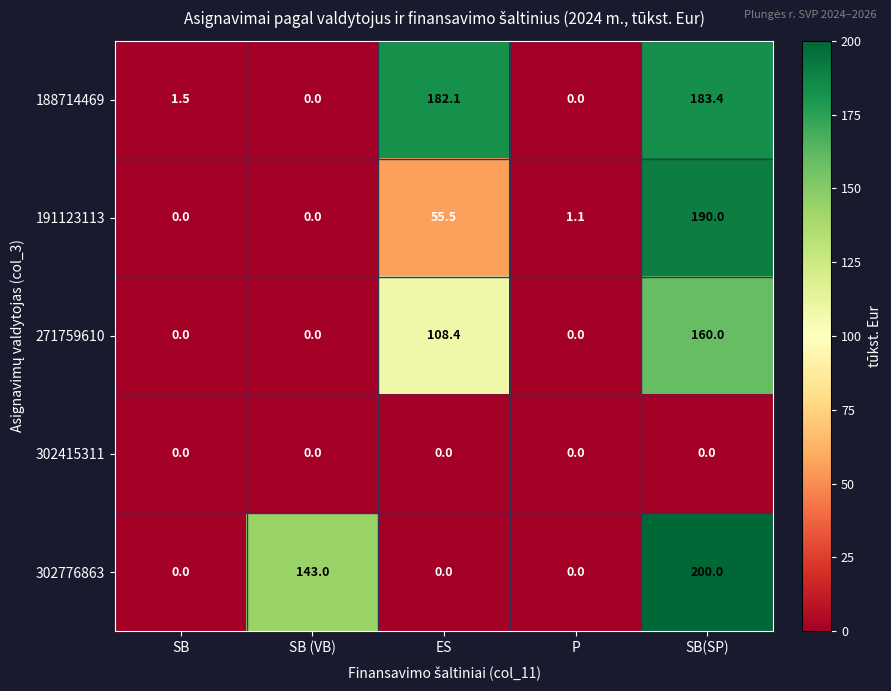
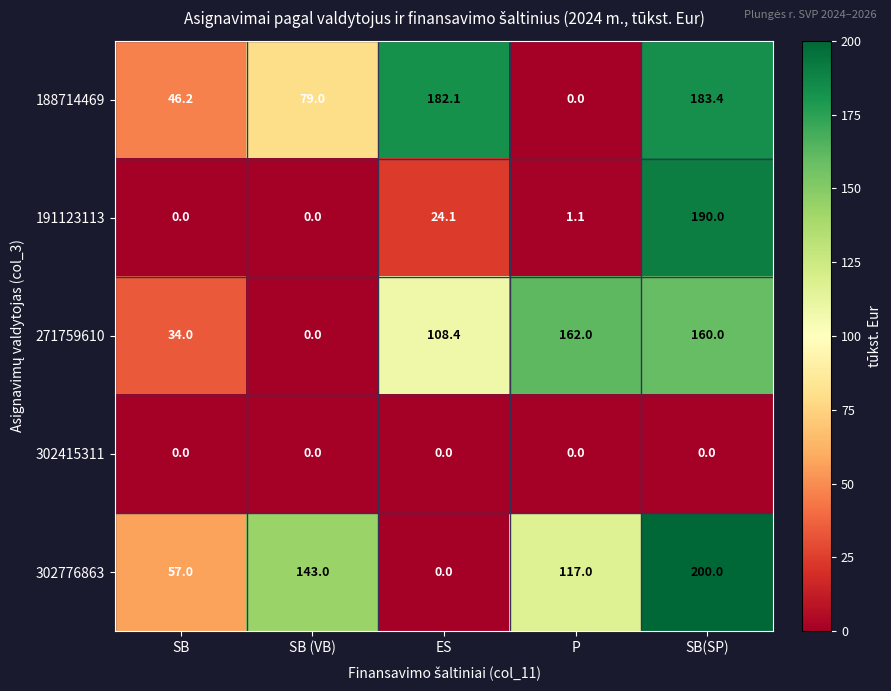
  {
    "188714469": {
-     "SB": 1.5,
-     "SB (VB)": 0.0,
+     "SB": 46.2,
+     "SB (VB)": 79.0,
      "ES": 182.1,
      "P": 0.0,
      "SB(SP)": 183.4
    },
    "191123113": {
      "SB": 0.0,
      "SB (VB)": 0.0,
-     "ES": 55.5,
+     "ES": 24.1,
      "P": 1.1,
      "SB(SP)": 190.0
    },
    "271759610": {
-     "SB": 0.0,
+     "SB": 34.0,
      "SB (VB)": 0.0,
      "ES": 108.4,
-     "P": 0.0,
+     "P": 162.0,
      "SB(SP)": 160.0
    },
    "302415311": {
      "SB": 0.0,
      "SB (VB)": 0.0,
      "ES": 0.0,
      "P": 0.0,
      "SB(SP)": 0.0
    },
    "302776863": {
-     "SB": 0.0,
+     "SB": 57.0,
      "SB (VB)": 143.0,
      "ES": 0.0,
-     "P": 0.0,
+     "P": 117.0,
      "SB(SP)": 200.0
    }
  }
